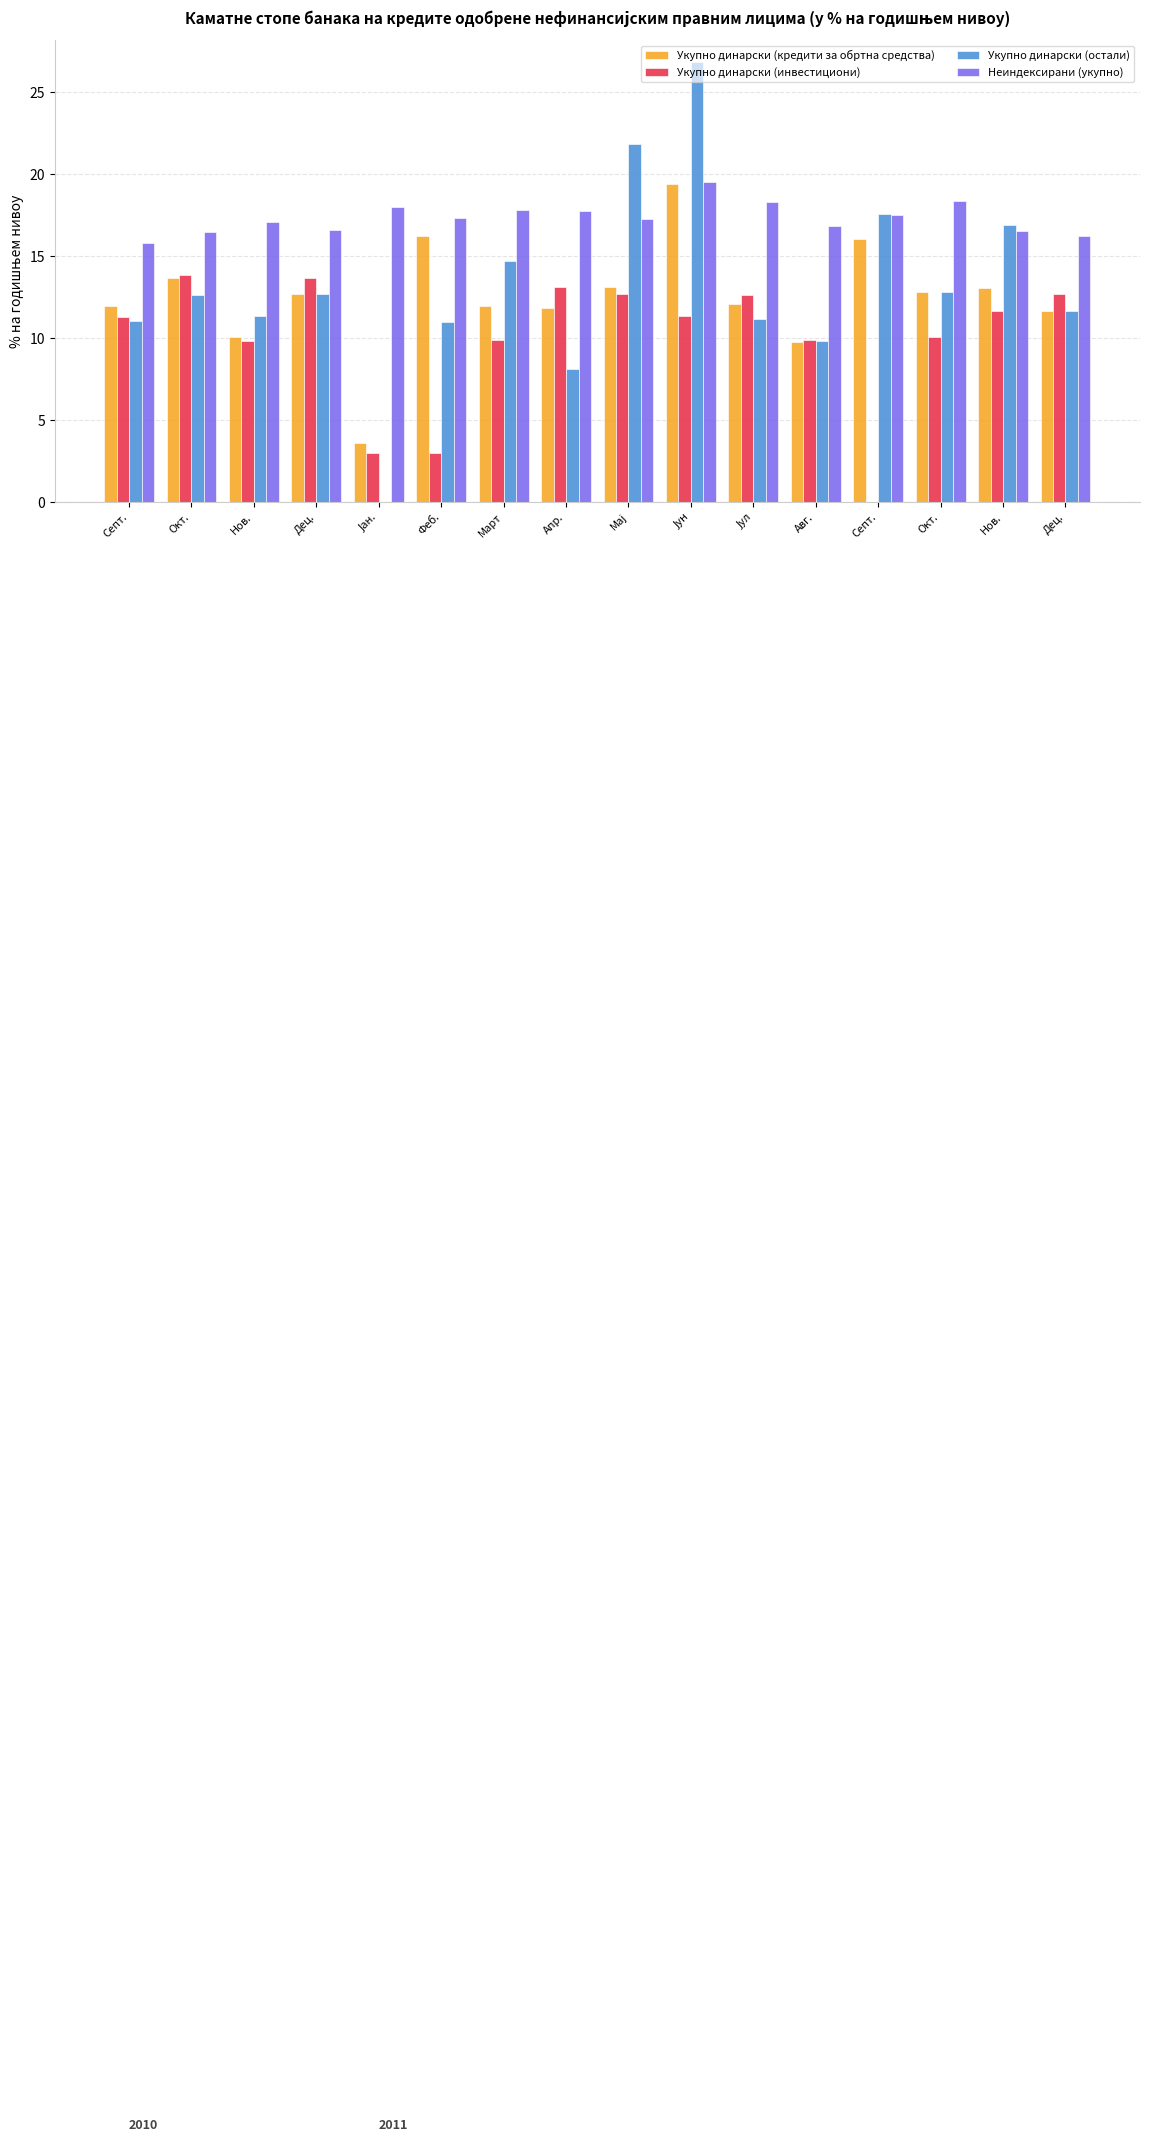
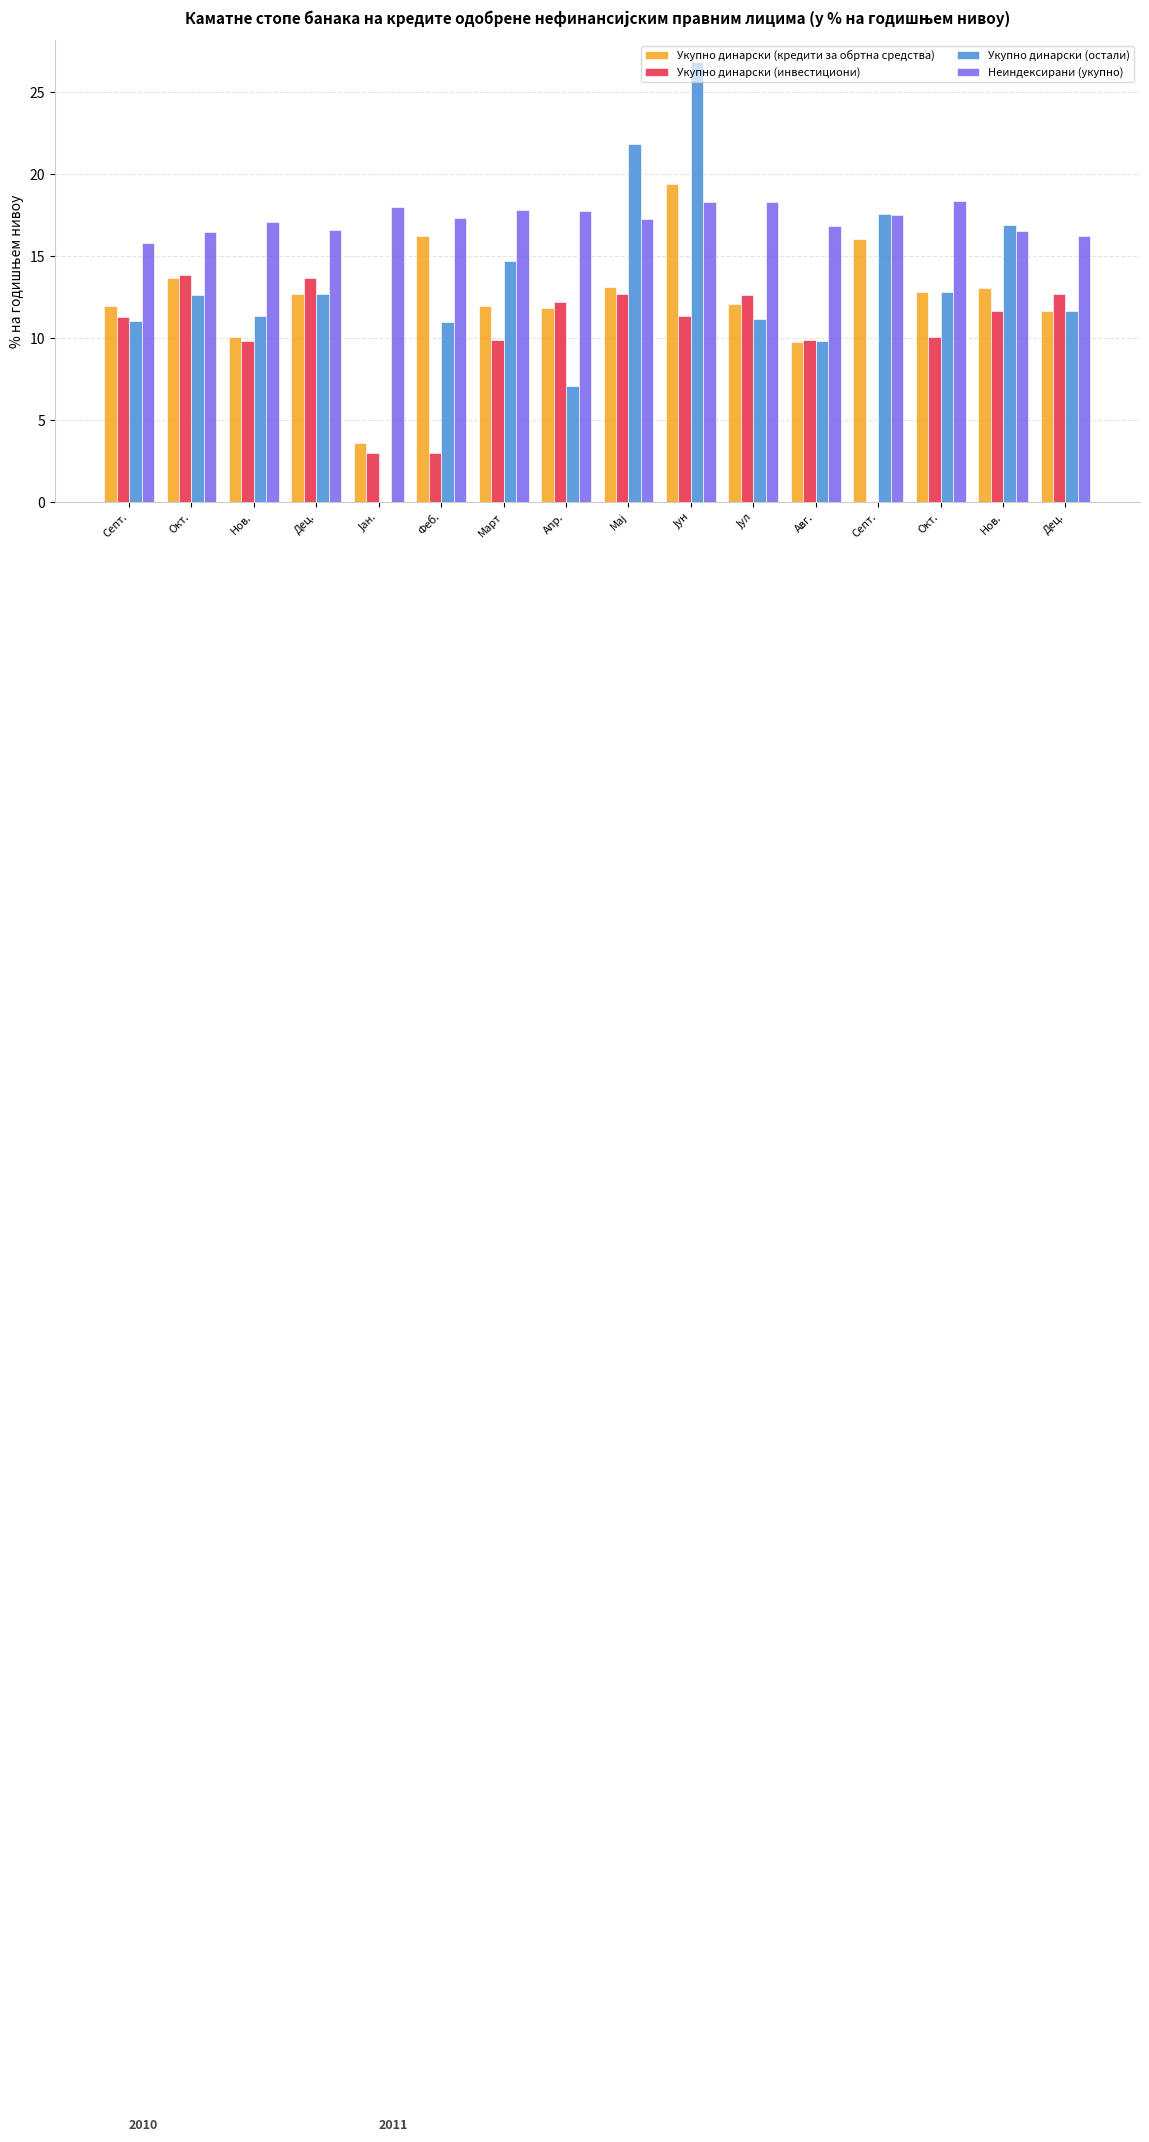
  {
    "Укупно динарски (кредити за обртна средства)": {
      "Јан.": 3.6,
      "Феб.": 16.2,
      "Март": 11.9,
      "Апр.": 11.9,
      "Мај": 13.1,
      "Јун": 19.4,
      "Јул": 12.1,
      "Авг.": 9.8
    },
    "Укупно динарски (инвестициони)": {
      "Јан.": 3.0,
      "Феб.": 3.0,
      "Март": 9.9,
-     "Апр.": 13.1,
+     "Апр.": 12.2,
      "Мај": 12.7,
      "Јун": 11.4,
      "Јул": 12.6,
      "Авг.": 9.9
    },
    "Укупно динарски (остали)": {
      "Јан.": 0.0,
      "Феб.": 11.0,
      "Март": 14.7,
-     "Апр.": 8.1,
+     "Апр.": 7.1,
      "Мај": 21.8,
      "Јул": 11.2,
      "Авг.": 9.8
    },
    "Неиндексирани (укупно)": {
      "Јан.": 18.0,
      "Феб.": 17.3,
      "Март": 17.8,
      "Апр.": 17.8,
      "Мај": 17.3,
-     "Јун": 19.5,
+     "Јун": 18.3,
      "Јул": 18.3,
      "Авг.": 16.8
    }
  }
